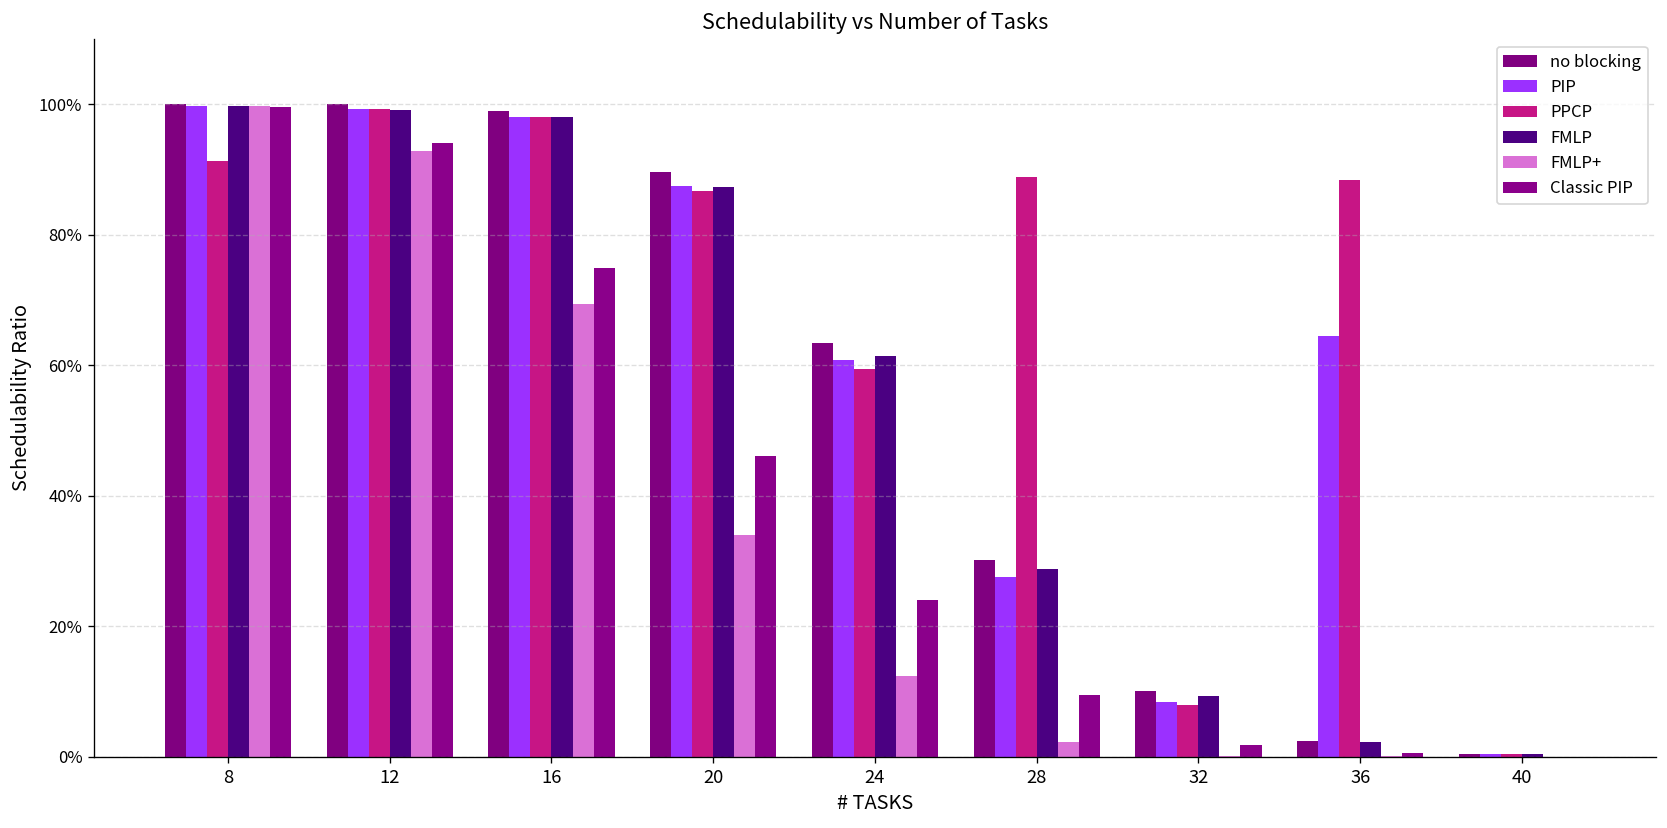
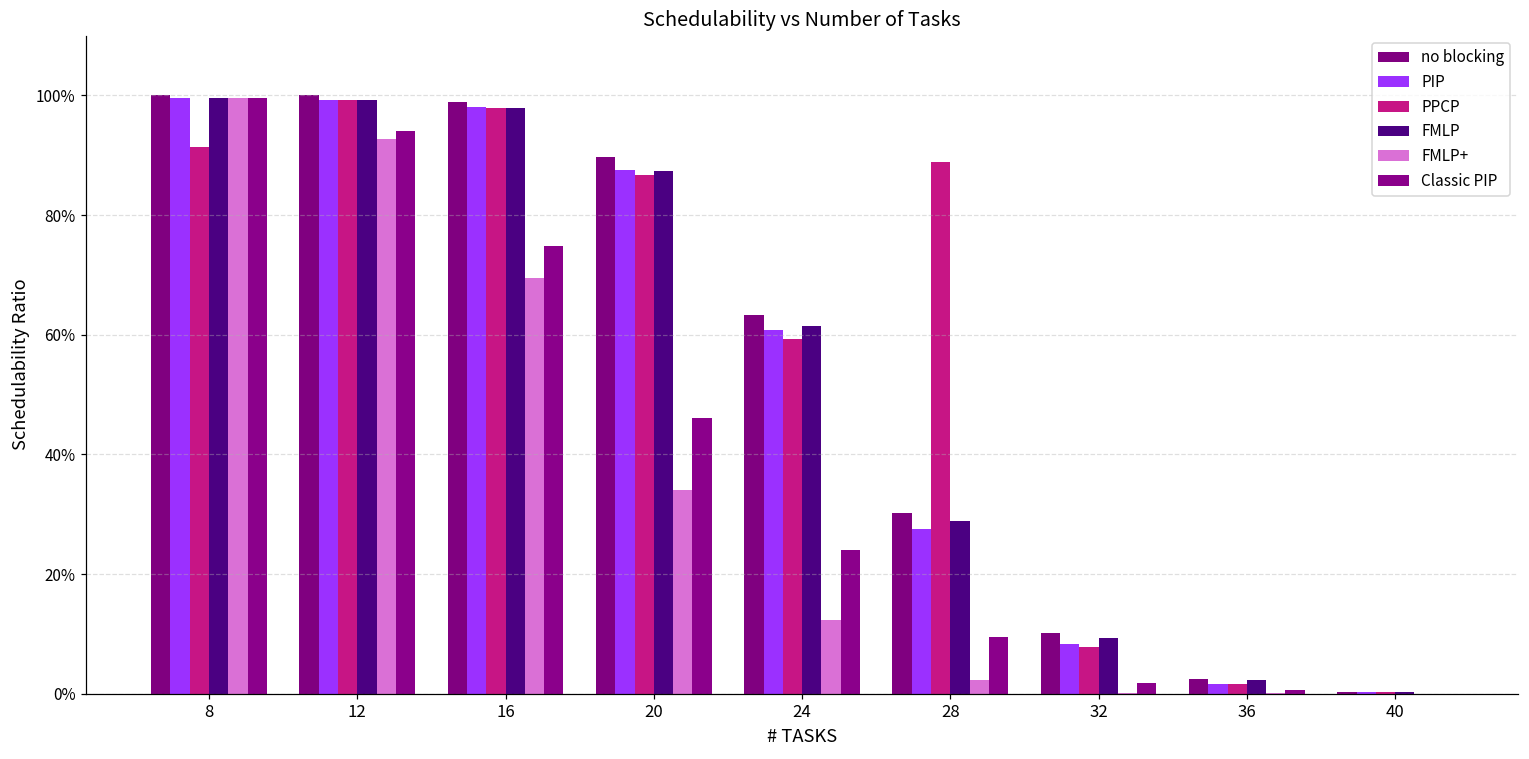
  {
    "PIP": {
      "8": "100%",
      "12": "99%",
      "16": "98%",
      "20": "88%",
      "24": "61%",
      "28": "28%",
      "32": "8%",
-     "36": "65%"
+     "36": "2%"
    },
    "PPCP": {
      "8": "91%",
      "12": "99%",
      "16": "98%",
      "20": "87%",
      "24": "59%",
      "28": "89%",
      "32": "8%",
-     "36": "88%"
+     "36": "2%"
    },
    "FMLP+": {
      "8": "100%",
      "12": "93%",
      "16": "69%",
      "20": "34%",
      "24": "12%",
      "28": "2%",
      "40": "0%"
    }
  }
